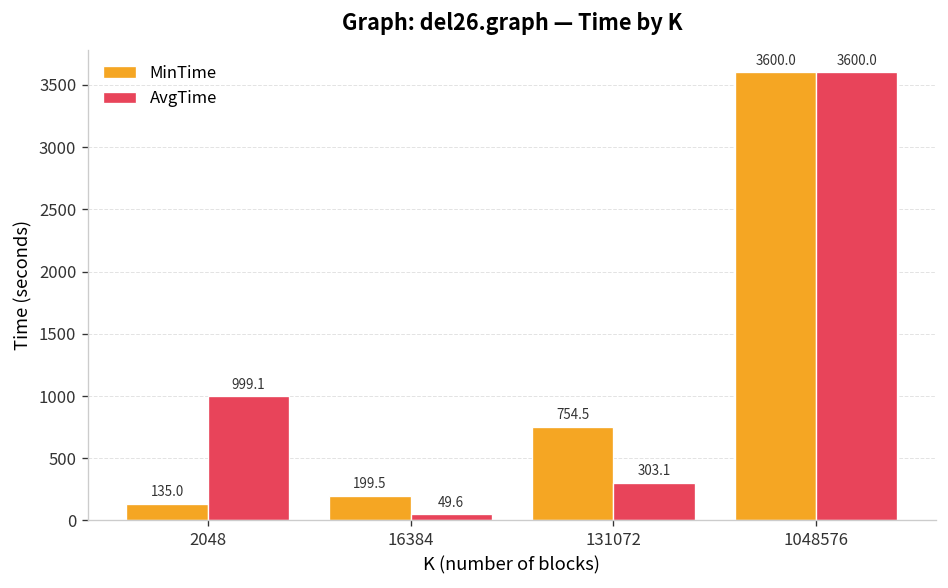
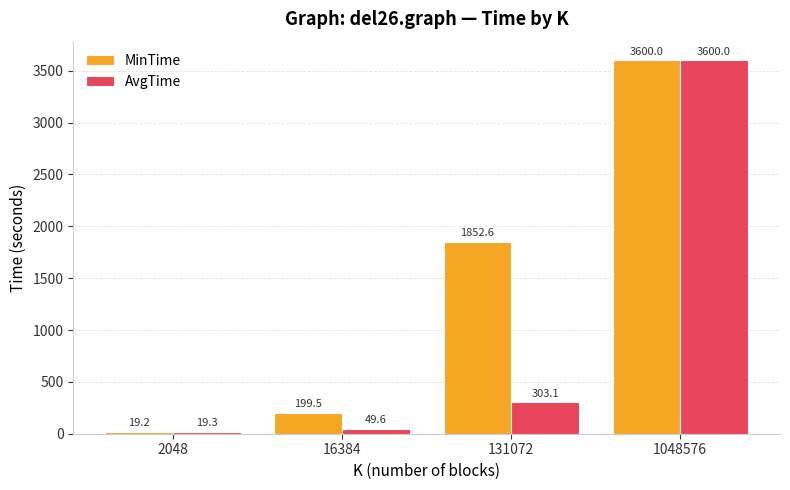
  {
    "MinTime": {
-     "2048": 135.0,
+     "2048": 19.2,
      "16384": 199.5,
-     "131072": 754.5,
+     "131072": 1852.6,
      "1048576": 3600.0
    },
    "AvgTime": {
-     "2048": 999.1,
+     "2048": 19.3,
      "16384": 49.6,
      "131072": 303.1,
      "1048576": 3600.0
    }
  }
